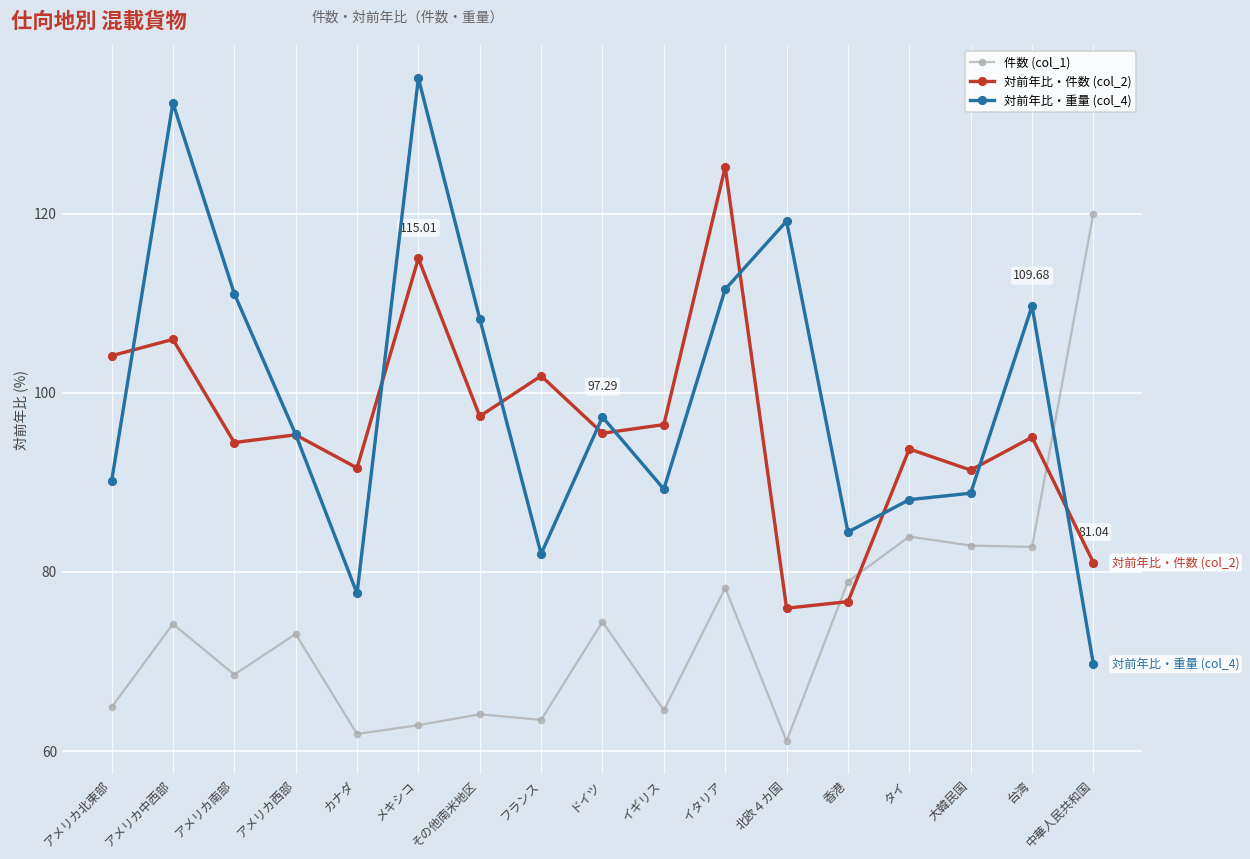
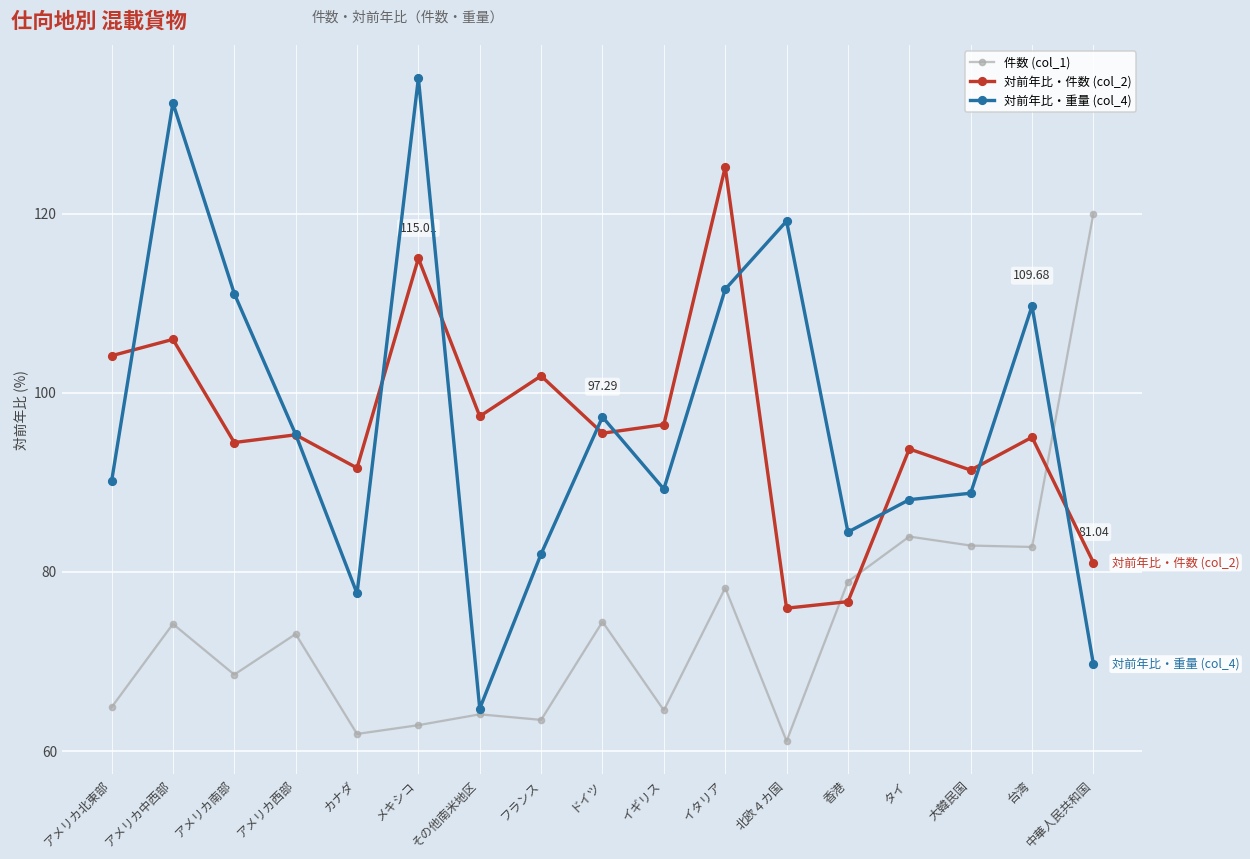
  {
    "件数 (col_1)": {
      "アメリカ北東部": 65,
      "アメリカ中西部": 74,
      "アメリカ南部": 69,
      "アメリカ西部": 73,
      "カナダ": 62,
      "メキシコ": 63,
      "その他南米地区": 64,
      "フランス": 63,
      "ドイツ": 74,
      "イギリス": 65,
      "イタリア": 78,
      "北欧４カ国": 61,
      "香港": 79,
      "タイ": 84,
      "大韓民国": 83,
      "台湾": 83,
      "中華人民共和国": 120
    },
    "対前年比・件数 (col_2)": {
      "アメリカ北東部": 104,
      "アメリカ中西部": 106,
      "アメリカ南部": 94,
      "カナダ": 92,
      "その他南米地区": 97,
      "フランス": 102,
      "ドイツ": 95,
      "イギリス": 96,
      "イタリア": 125,
      "北欧４カ国": 76,
      "香港": 77,
      "タイ": 94,
      "大韓民国": 91,
      "台湾": 95
    },
    "対前年比・重量 (col_4)": {
      "アメリカ北東部": 90,
      "アメリカ中西部": 132,
      "アメリカ南部": 111,
      "カナダ": 78,
      "メキシコ": 135,
-     "その他南米地区": 108,
+     "その他南米地区": 65,
      "フランス": 82,
      "イギリス": 89,
      "イタリア": 112,
      "北欧４カ国": 119,
      "香港": 84,
      "タイ": 88,
      "大韓民国": 89
    }
  }
